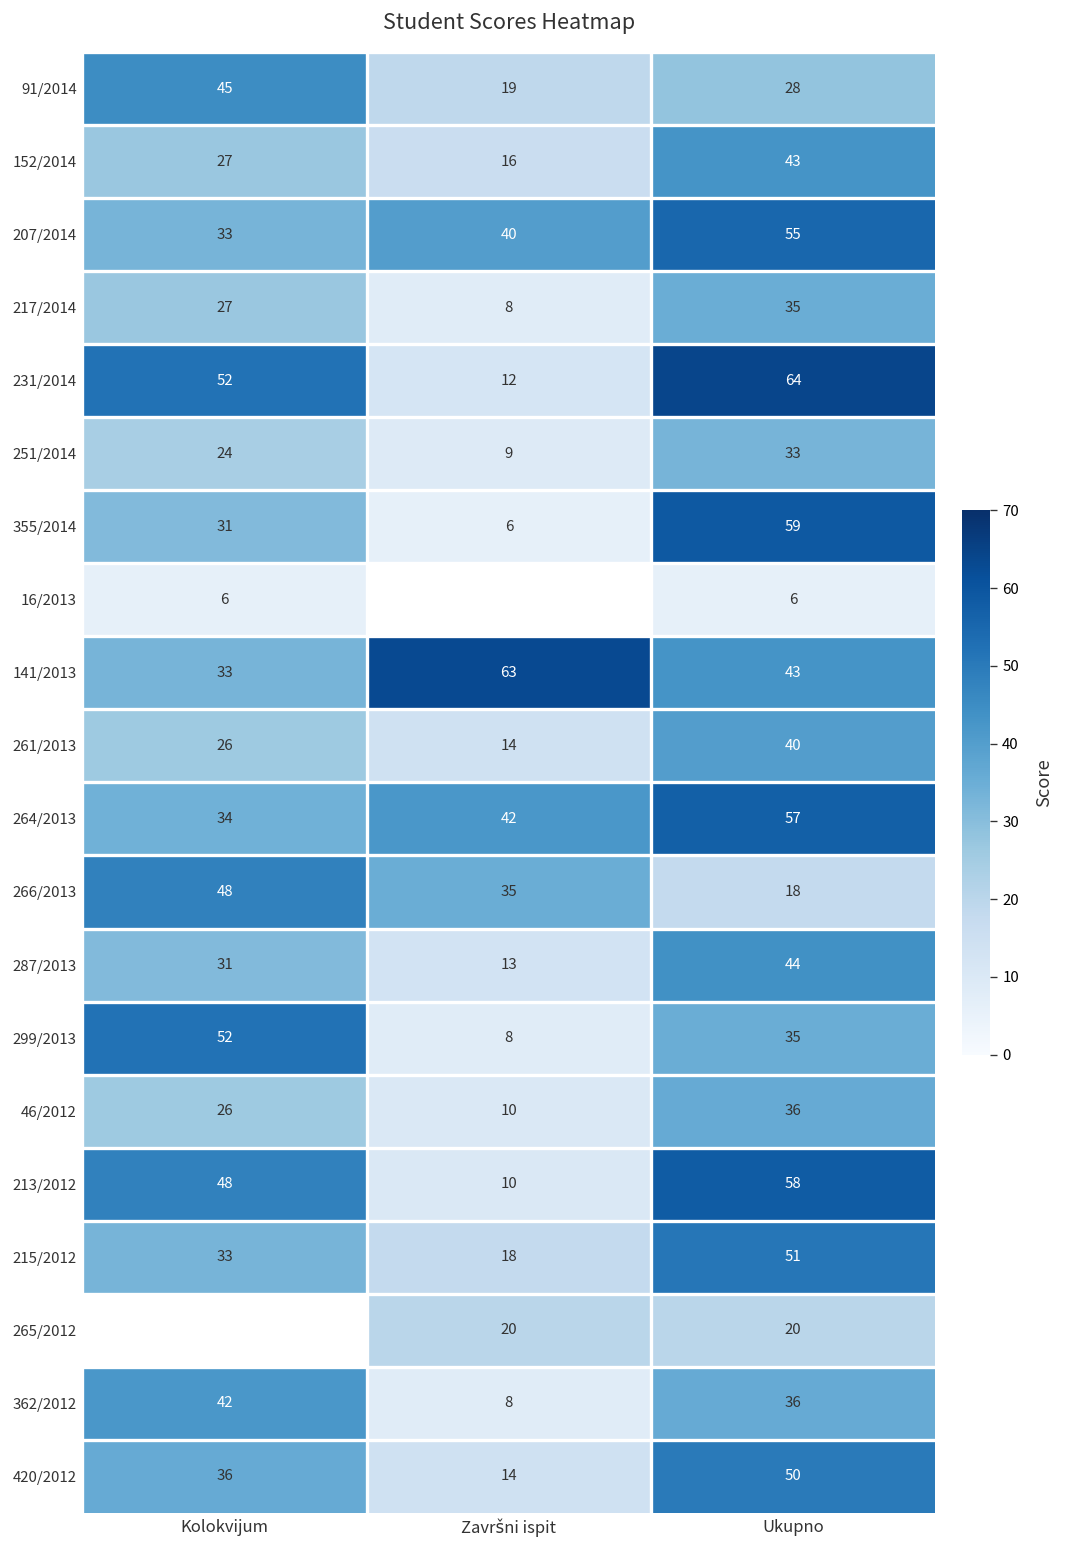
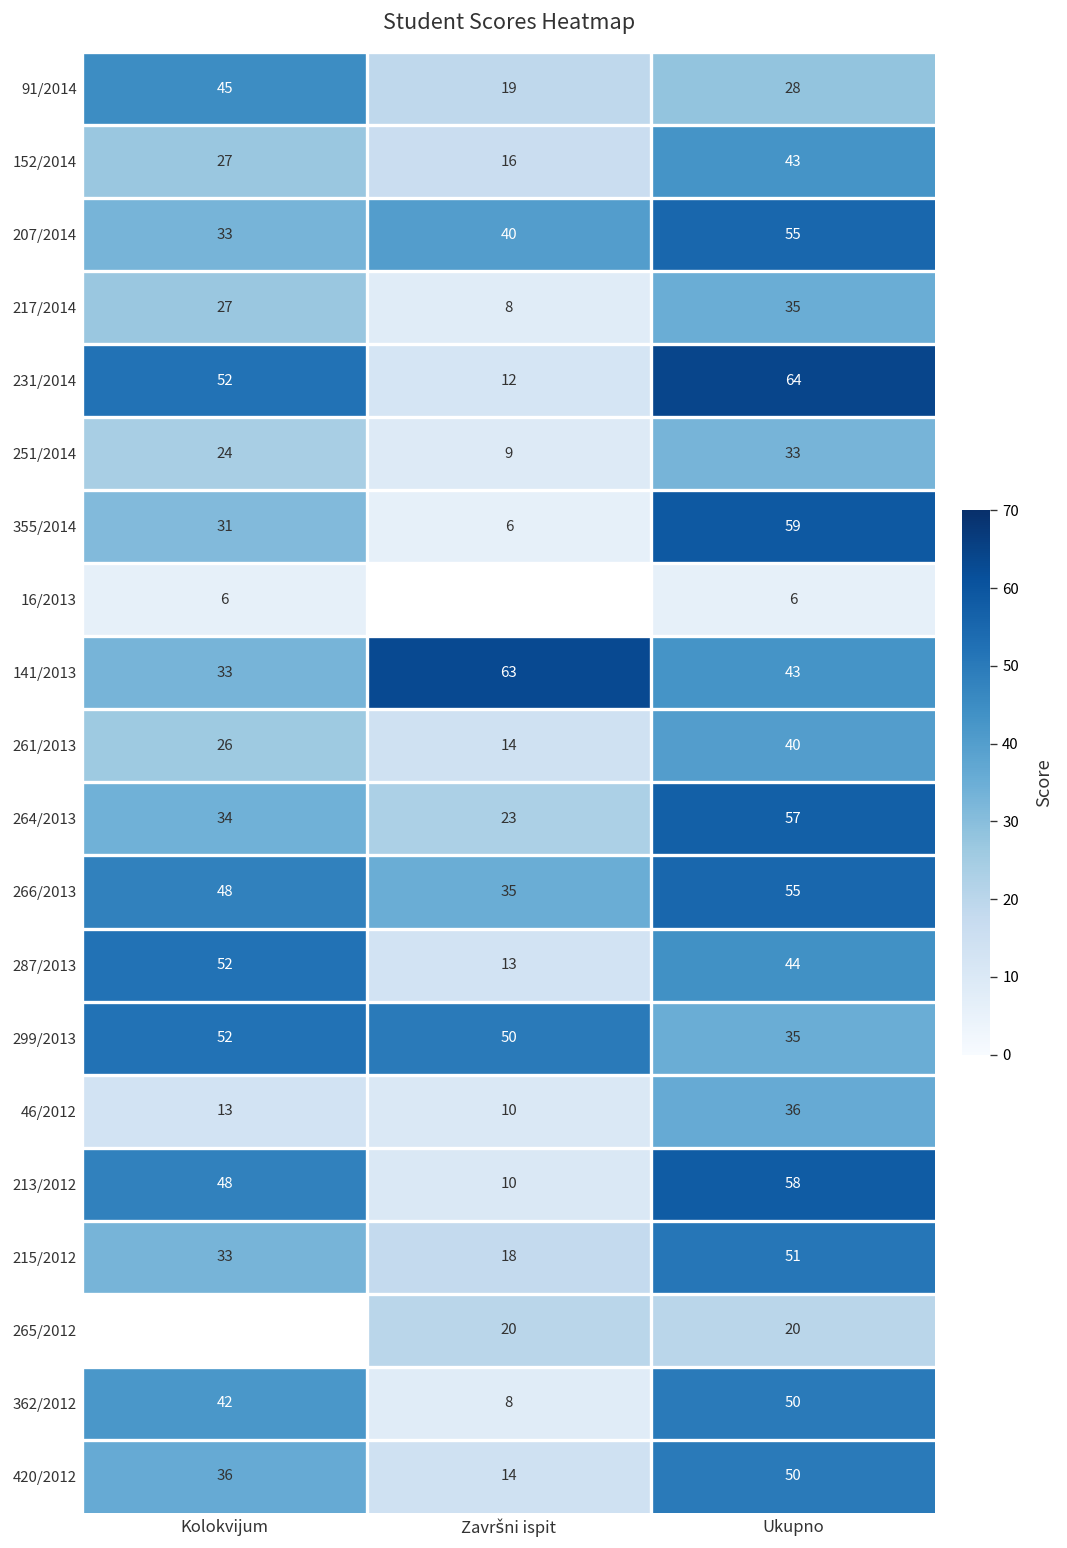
  {
    "91/2014": {
      "Kolokvijum": 45,
      "Završni ispit": 19,
      "Ukupno": 28
    },
    "152/2014": {
      "Kolokvijum": 27,
      "Završni ispit": 16,
      "Ukupno": 43
    },
    "207/2014": {
      "Kolokvijum": 33,
      "Završni ispit": 40,
      "Ukupno": 55
    },
    "217/2014": {
      "Kolokvijum": 27,
      "Završni ispit": 8,
      "Ukupno": 35
    },
    "231/2014": {
      "Kolokvijum": 52,
      "Završni ispit": 12,
      "Ukupno": 64
    },
    "251/2014": {
      "Kolokvijum": 24,
      "Završni ispit": 9,
      "Ukupno": 33
    },
    "355/2014": {
      "Kolokvijum": 31,
      "Završni ispit": 6,
      "Ukupno": 59
    },
    "16/2013": {
      "Kolokvijum": 6,
      "Ukupno": 6
    },
    "141/2013": {
      "Kolokvijum": 33,
      "Završni ispit": 63,
      "Ukupno": 43
    },
    "261/2013": {
      "Kolokvijum": 26,
      "Završni ispit": 14,
      "Ukupno": 40
    },
    "264/2013": {
      "Kolokvijum": 34,
-     "Završni ispit": 42,
+     "Završni ispit": 23,
      "Ukupno": 57
    },
    "266/2013": {
      "Kolokvijum": 48,
      "Završni ispit": 35,
-     "Ukupno": 18
+     "Ukupno": 55
    },
    "287/2013": {
-     "Kolokvijum": 31,
+     "Kolokvijum": 52,
      "Završni ispit": 13,
      "Ukupno": 44
    },
    "299/2013": {
      "Kolokvijum": 52,
-     "Završni ispit": 8,
+     "Završni ispit": 50,
      "Ukupno": 35
    },
    "46/2012": {
-     "Kolokvijum": 26,
+     "Kolokvijum": 13,
      "Završni ispit": 10,
      "Ukupno": 36
    },
    "213/2012": {
      "Kolokvijum": 48,
      "Završni ispit": 10,
      "Ukupno": 58
    },
    "215/2012": {
      "Kolokvijum": 33,
      "Završni ispit": 18,
      "Ukupno": 51
    },
    "265/2012": {
      "Završni ispit": 20,
      "Ukupno": 20
    },
    "362/2012": {
      "Kolokvijum": 42,
      "Završni ispit": 8,
-     "Ukupno": 36
+     "Ukupno": 50
    },
    "420/2012": {
      "Kolokvijum": 36,
      "Završni ispit": 14,
      "Ukupno": 50
    }
  }
